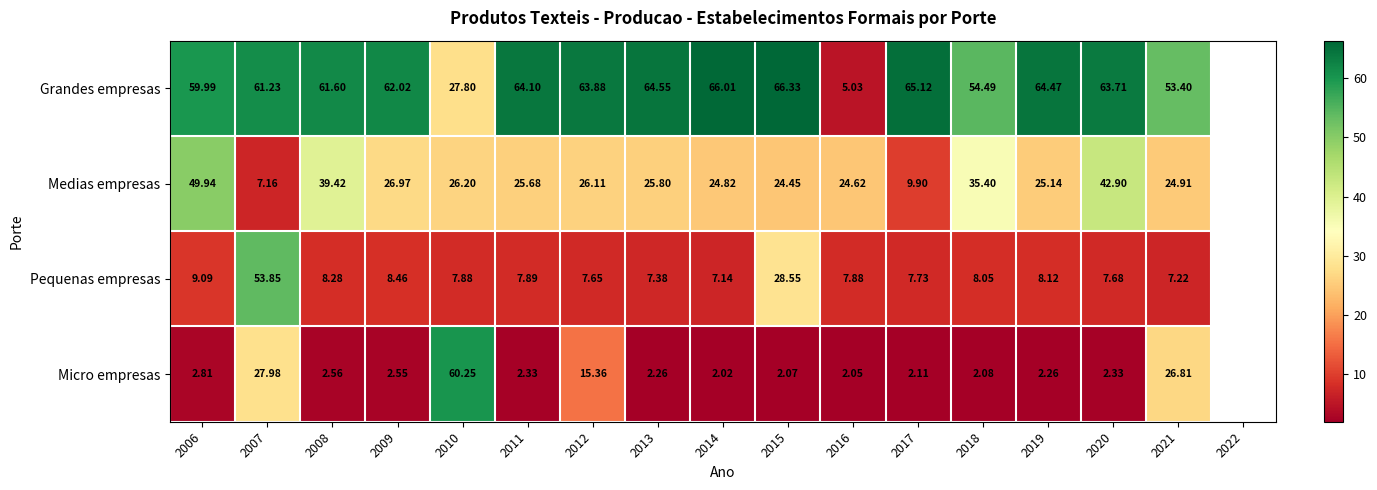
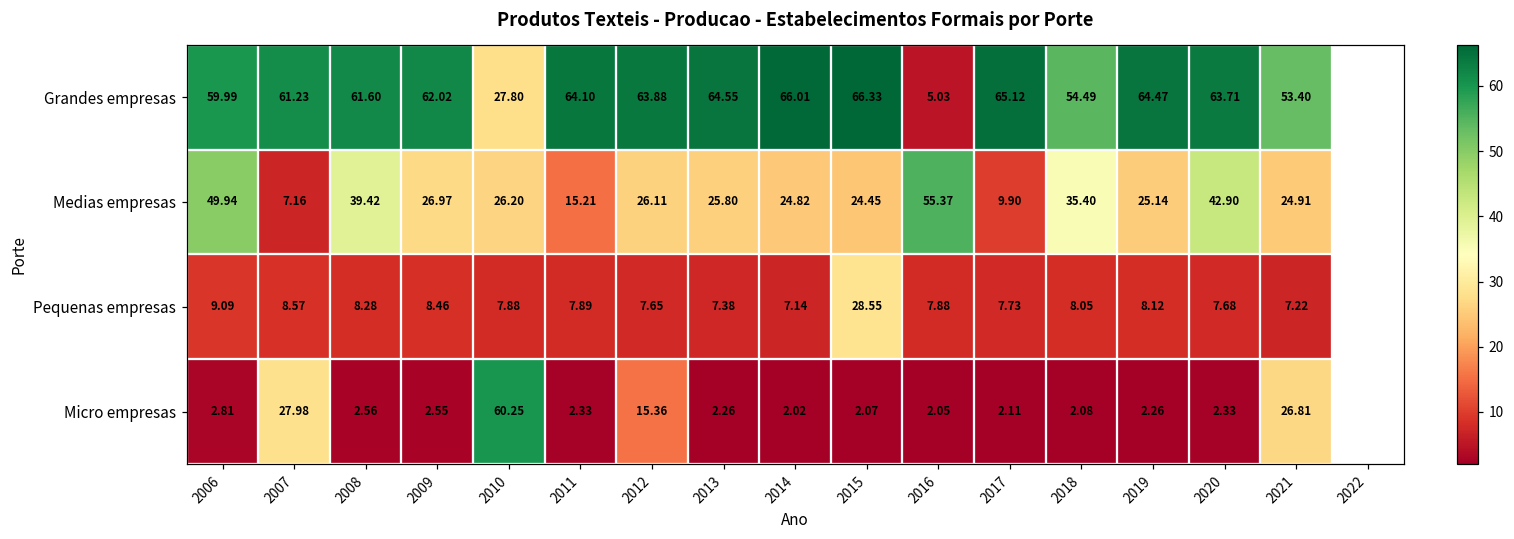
  {
    "Grandes empresas": {
      "2006": 59.99,
      "2007": 61.23,
      "2008": 61.60,
      "2009": 62.02,
      "2010": 27.80,
      "2011": 64.10,
      "2012": 63.88,
      "2013": 64.55,
      "2014": 66.01,
      "2015": 66.33,
      "2016": 5.03,
      "2017": 65.12,
      "2018": 54.49,
      "2019": 64.47,
      "2020": 63.71,
      "2021": 53.40
    },
    "Medias empresas": {
      "2006": 49.94,
      "2007": 7.16,
      "2008": 39.42,
      "2009": 26.97,
      "2010": 26.20,
-     "2011": 25.68,
+     "2011": 15.21,
      "2012": 26.11,
      "2013": 25.80,
      "2014": 24.82,
      "2015": 24.45,
-     "2016": 24.62,
+     "2016": 55.37,
      "2017": 9.90,
      "2018": 35.40,
      "2019": 25.14,
      "2020": 42.90,
      "2021": 24.91
    },
    "Pequenas empresas": {
      "2006": 9.09,
-     "2007": 53.85,
+     "2007": 8.57,
      "2008": 8.28,
      "2009": 8.46,
      "2010": 7.88,
      "2011": 7.89,
      "2012": 7.65,
      "2013": 7.38,
      "2014": 7.14,
      "2015": 28.55,
      "2016": 7.88,
      "2017": 7.73,
      "2018": 8.05,
      "2019": 8.12,
      "2020": 7.68,
      "2021": 7.22
    },
    "Micro empresas": {
      "2006": 2.81,
      "2007": 27.98,
      "2008": 2.56,
      "2009": 2.55,
      "2010": 60.25,
      "2011": 2.33,
      "2012": 15.36,
      "2013": 2.26,
      "2014": 2.02,
      "2015": 2.07,
      "2016": 2.05,
      "2017": 2.11,
      "2018": 2.08,
      "2019": 2.26,
      "2020": 2.33,
      "2021": 26.81
    }
  }
